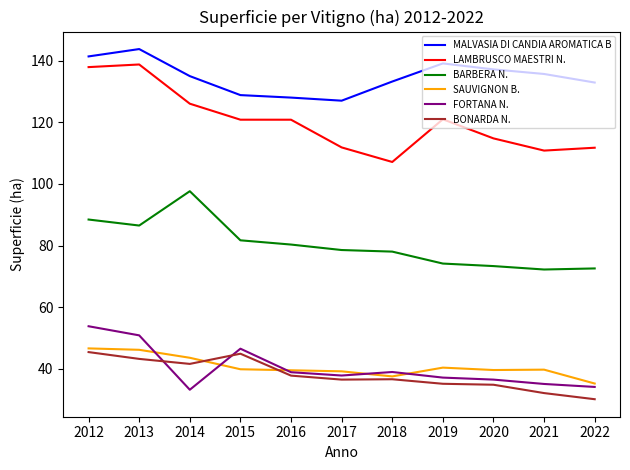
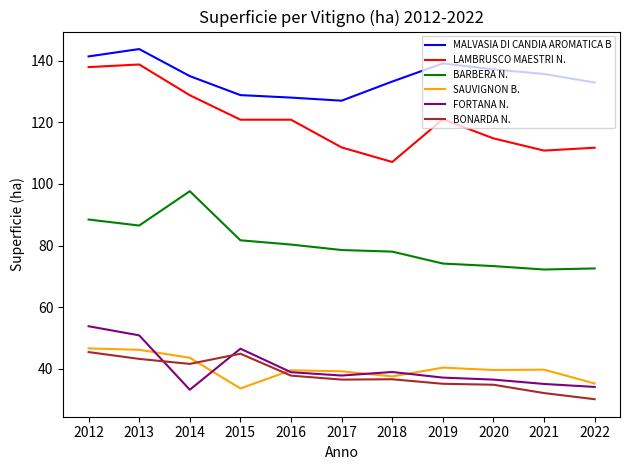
  {
    "MALVASIA DI CANDIA AROMATICA B": {
      "2012": 141,
      "2013": 144,
      "2014": 135,
      "2015": 129,
      "2016": 128,
      "2017": 127,
      "2018": 133
    },
    "LAMBRUSCO MAESTRI N.": {
      "2012": 138,
      "2013": 139,
-     "2014": 126,
+     "2014": 129,
      "2015": 121,
      "2016": 121,
      "2017": 112,
      "2018": 107,
      "2020": 115,
      "2021": 111,
      "2022": 112
    },
    "BARBERA N.": {
      "2012": 88,
      "2013": 87,
      "2014": 98,
      "2015": 82,
      "2016": 80,
      "2017": 79,
      "2018": 78,
      "2019": 74,
      "2020": 73,
      "2021": 72,
      "2022": 73
    },
    "SAUVIGNON B.": {
      "2012": 47,
      "2013": 46,
      "2014": 44,
-     "2015": 40,
+     "2015": 34,
      "2017": 39,
      "2018": 38,
      "2019": 40,
      "2020": 40,
      "2021": 40,
      "2022": 35
    },
    "FORTANA N.": {
      "2012": 54,
      "2013": 51,
      "2014": 33,
      "2015": 47,
      "2017": 38,
      "2018": 39,
      "2019": 37,
      "2020": 37,
      "2021": 35,
      "2022": 34
    },
    "BONARDA N.": {
      "2012": 45,
      "2013": 43,
      "2014": 42,
      "2015": 45,
      "2016": 38,
      "2017": 37,
      "2018": 37,
      "2019": 35,
      "2020": 35,
      "2021": 32,
      "2022": 30
    }
  }
